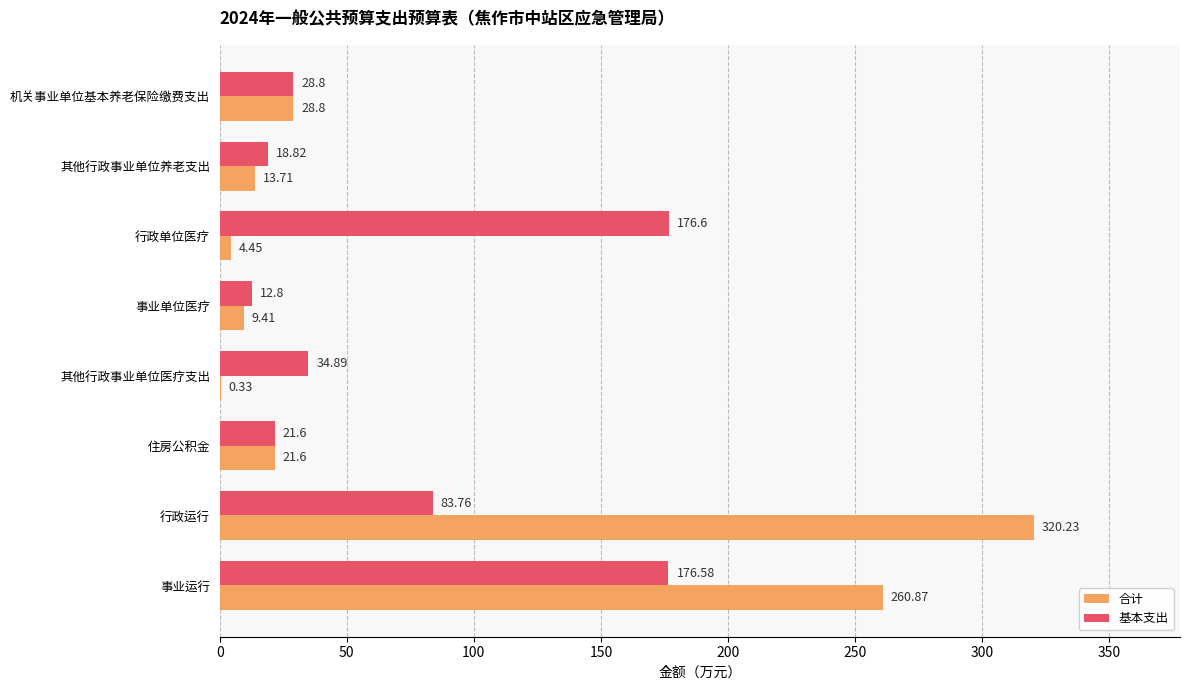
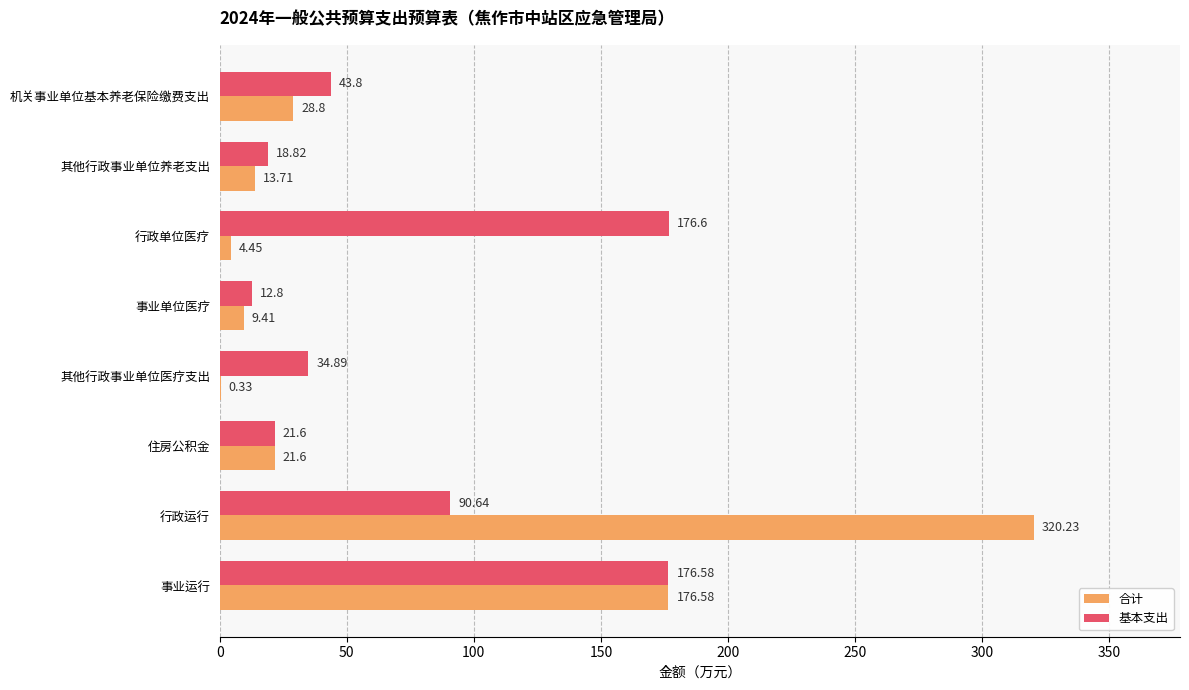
  {
    "合计": {
      "机关事业单位基本养老保险缴费支出": 28.8,
      "其他行政事业单位养老支出": 13.71,
      "行政单位医疗": 4.45,
      "事业单位医疗": 9.41,
      "其他行政事业单位医疗支出": 0.33,
      "住房公积金": 21.6,
      "行政运行": 320.23,
-     "事业运行": 260.87
+     "事业运行": 176.58
    },
    "基本支出": {
-     "机关事业单位基本养老保险缴费支出": 28.8,
+     "机关事业单位基本养老保险缴费支出": 43.8,
      "其他行政事业单位养老支出": 18.82,
      "行政单位医疗": 176.6,
      "事业单位医疗": 12.8,
      "其他行政事业单位医疗支出": 34.89,
      "住房公积金": 21.6,
-     "行政运行": 83.76,
+     "行政运行": 90.64,
      "事业运行": 176.58
    }
  }
